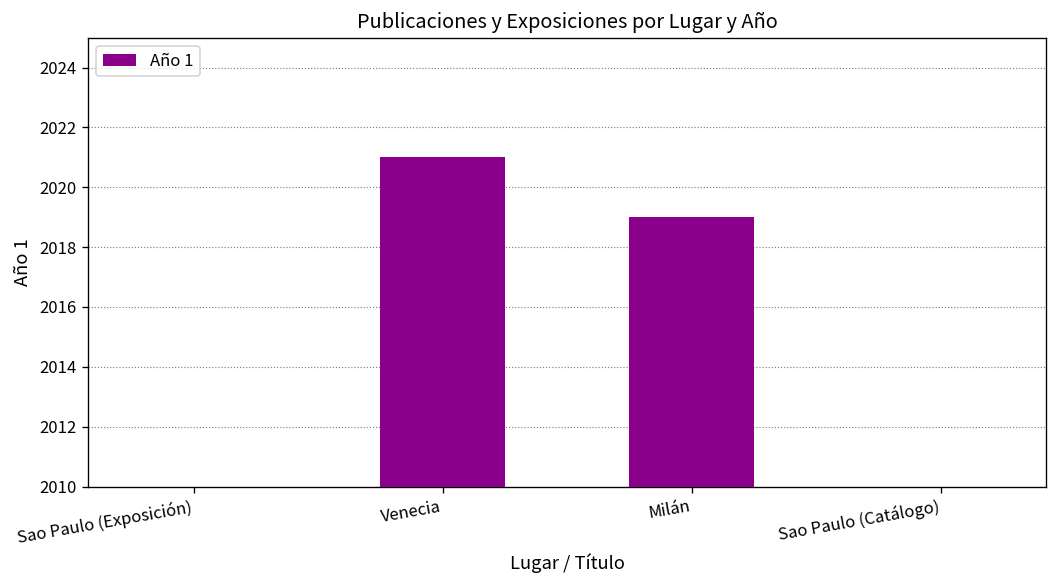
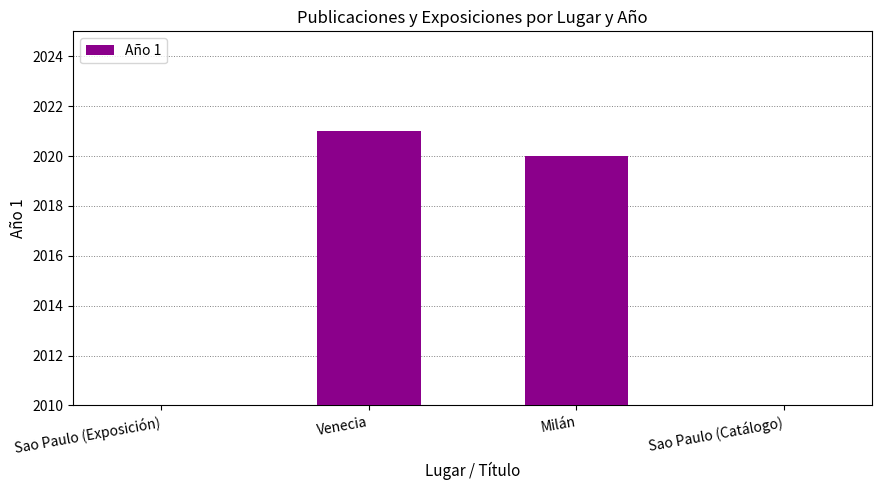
  {
    "Venecia": 2021,
-   "Milán": 2019
+   "Milán": 2020
  }
